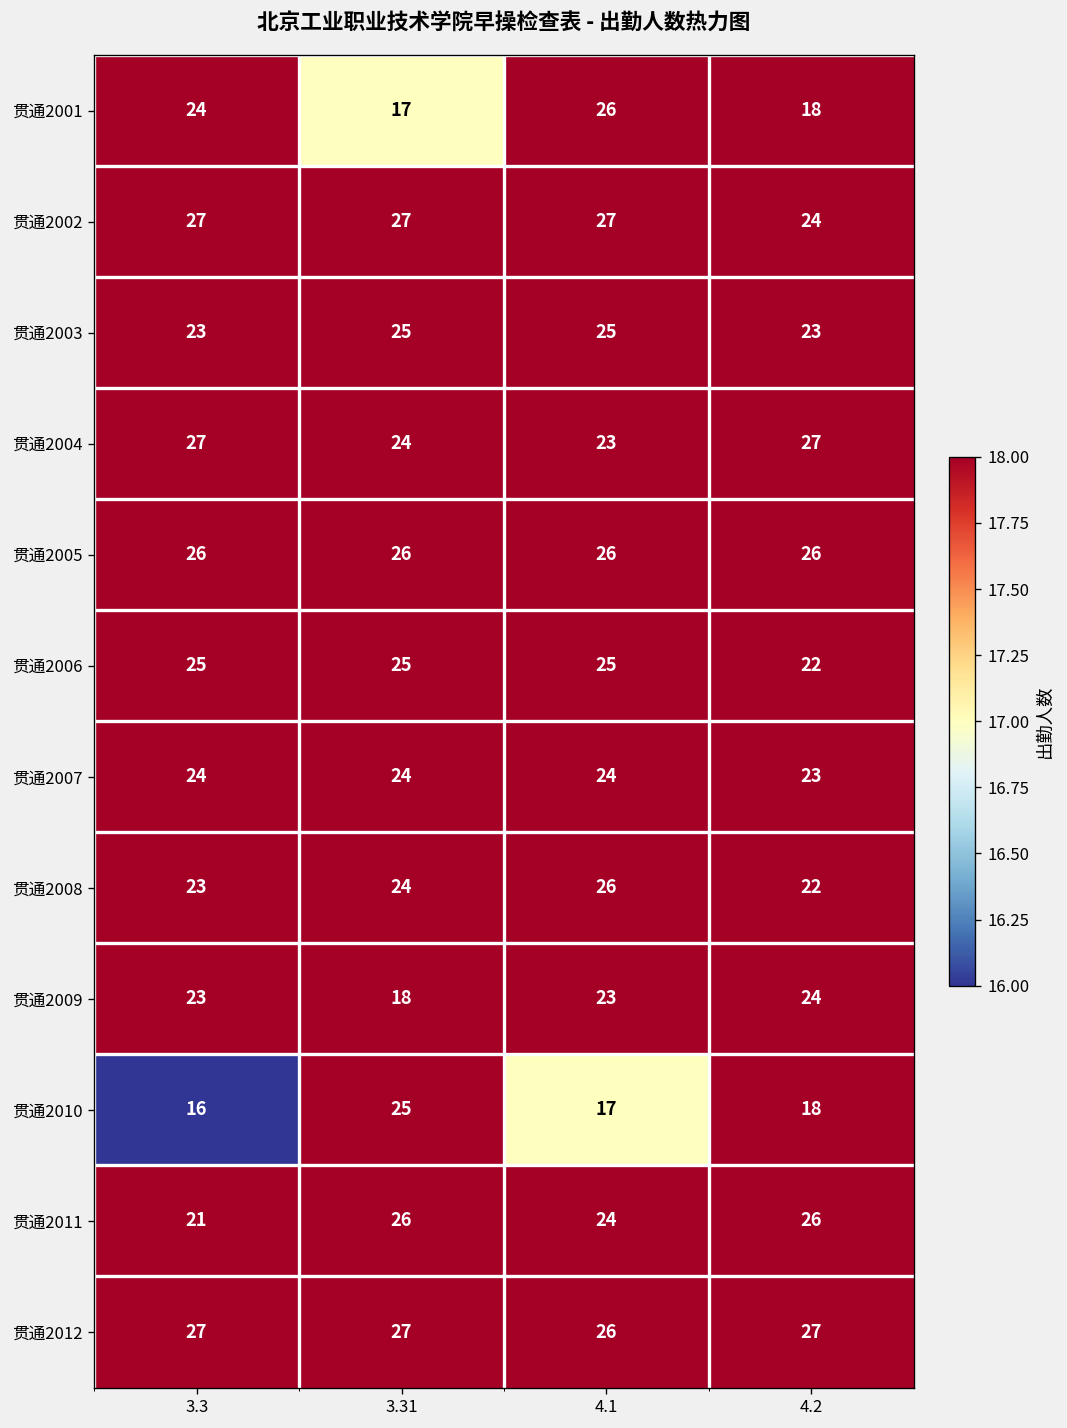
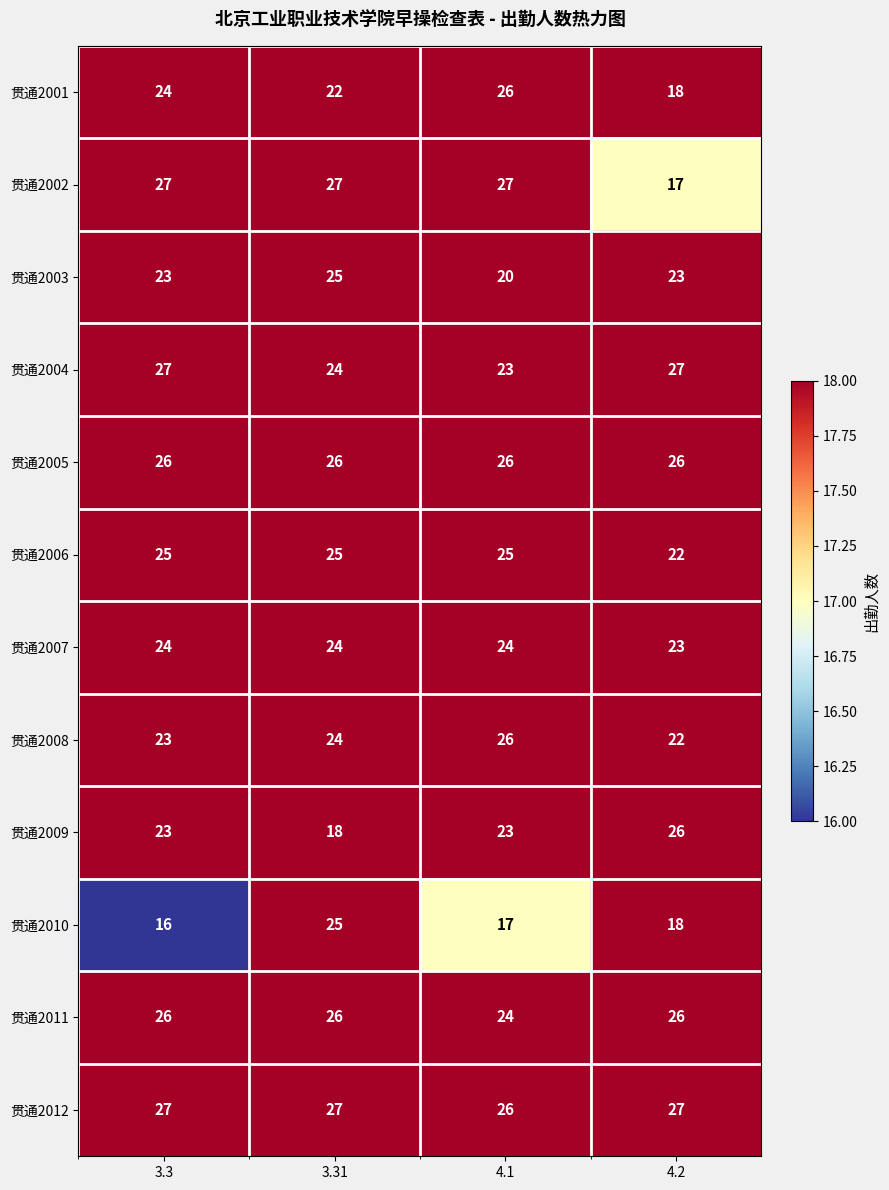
  {
    "贯通2001": {
      "3.3": 24,
-     "3.31": 17,
+     "3.31": 22,
      "4.1": 26,
      "4.2": 18
    },
    "贯通2002": {
      "3.3": 27,
      "3.31": 27,
      "4.1": 27,
-     "4.2": 24
+     "4.2": 17
    },
    "贯通2003": {
      "3.3": 23,
      "3.31": 25,
-     "4.1": 25,
+     "4.1": 20,
      "4.2": 23
    },
    "贯通2004": {
      "3.3": 27,
      "3.31": 24,
      "4.1": 23,
      "4.2": 27
    },
    "贯通2005": {
      "3.3": 26,
      "3.31": 26,
      "4.1": 26,
      "4.2": 26
    },
    "贯通2006": {
      "3.3": 25,
      "3.31": 25,
      "4.1": 25,
      "4.2": 22
    },
    "贯通2007": {
      "3.3": 24,
      "3.31": 24,
      "4.1": 24,
      "4.2": 23
    },
    "贯通2008": {
      "3.3": 23,
      "3.31": 24,
      "4.1": 26,
      "4.2": 22
    },
    "贯通2009": {
      "3.3": 23,
      "3.31": 18,
      "4.1": 23,
-     "4.2": 24
+     "4.2": 26
    },
    "贯通2010": {
      "3.3": 16,
      "3.31": 25,
      "4.1": 17,
      "4.2": 18
    },
    "贯通2011": {
-     "3.3": 21,
+     "3.3": 26,
      "3.31": 26,
      "4.1": 24,
      "4.2": 26
    },
    "贯通2012": {
      "3.3": 27,
      "3.31": 27,
      "4.1": 26,
      "4.2": 27
    }
  }
